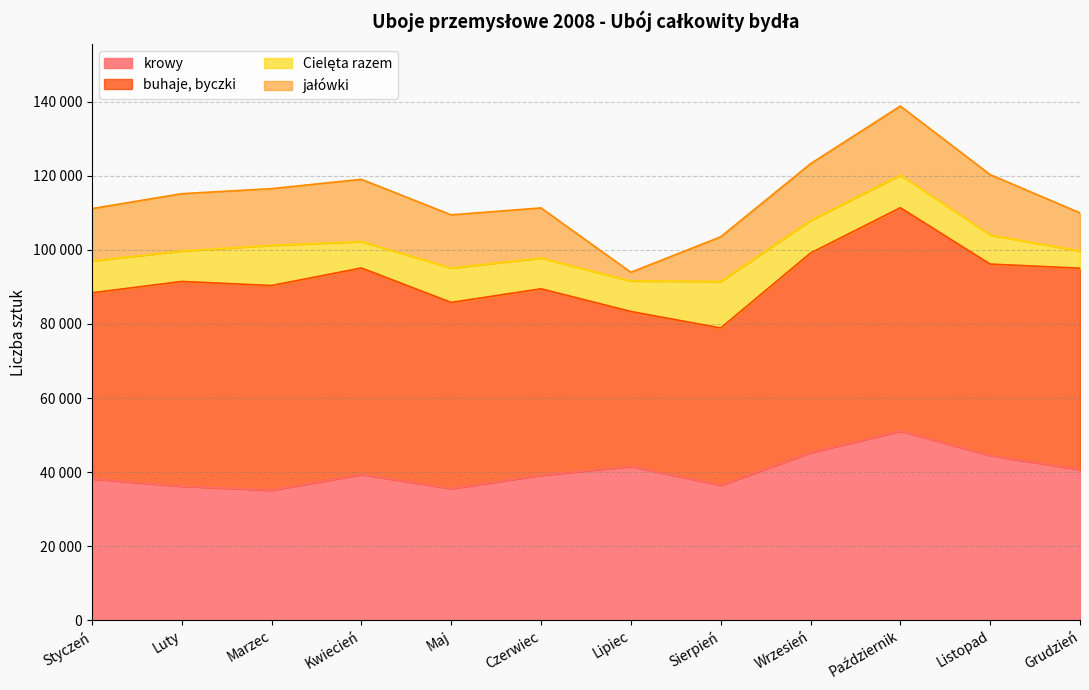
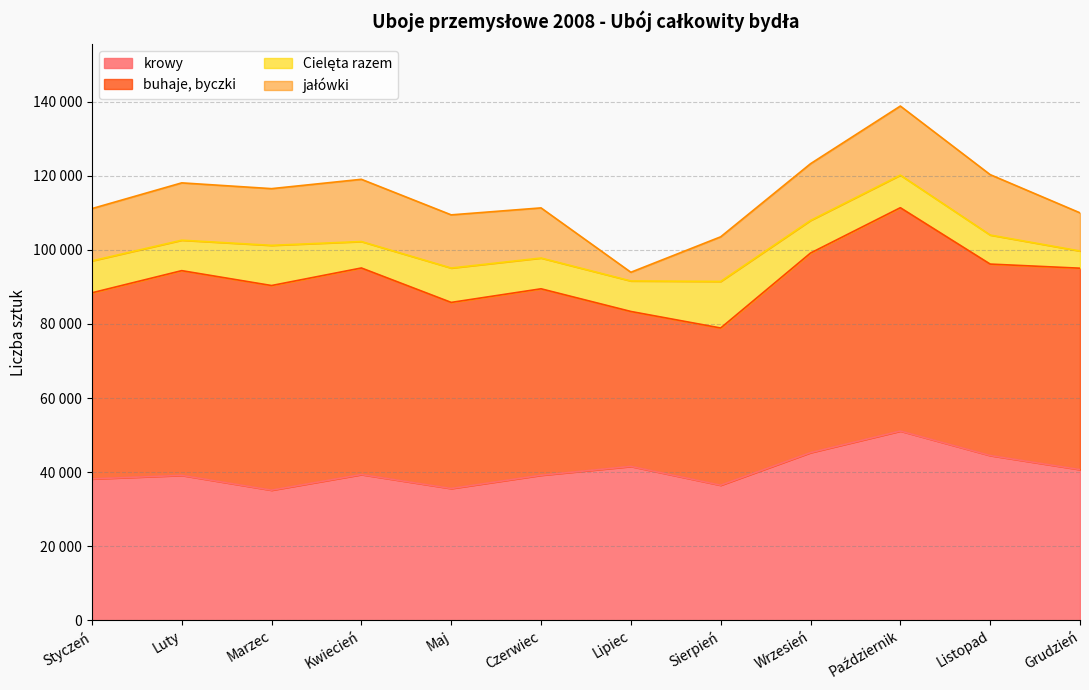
  {
    "krowy": {
      "Styczeń": 38000,
-     "Luty": 36000,
+     "Luty": 39000,
      "Marzec": 35000,
      "Kwiecień": 39000,
      "Maj": 36000,
      "Czerwiec": 39000,
      "Lipiec": 42000,
      "Sierpień": 36000,
      "Wrzesień": 45000,
      "Październik": 51000,
      "Listopad": 44000,
      "Grudzień": 41000
    },
    "buhaje, byczki": {
      "Styczeń": 50000,
      "Luty": 55000,
      "Marzec": 55000,
      "Kwiecień": 56000,
      "Maj": 50000,
      "Czerwiec": 50000,
      "Lipiec": 42000,
      "Sierpień": 42000,
      "Wrzesień": 54000,
      "Październik": 60000,
      "Listopad": 52000,
      "Grudzień": 54000
    },
    "Cielęta razem": {
      "Styczeń": 9000,
      "Luty": 8000,
      "Marzec": 11000,
      "Kwiecień": 7000,
      "Maj": 9000,
      "Czerwiec": 8000,
      "Lipiec": 8000,
      "Sierpień": 13000,
      "Wrzesień": 9000,
      "Październik": 9000,
      "Listopad": 8000,
      "Grudzień": 5000
    },
    "jałówki": {
      "Styczeń": 14000,
      "Luty": 15000,
      "Marzec": 15000,
      "Kwiecień": 17000,
      "Maj": 14000,
      "Czerwiec": 14000,
      "Lipiec": 2000,
      "Sierpień": 12000,
      "Wrzesień": 15000,
      "Październik": 19000,
      "Listopad": 16000,
      "Grudzień": 10000
    }
  }
